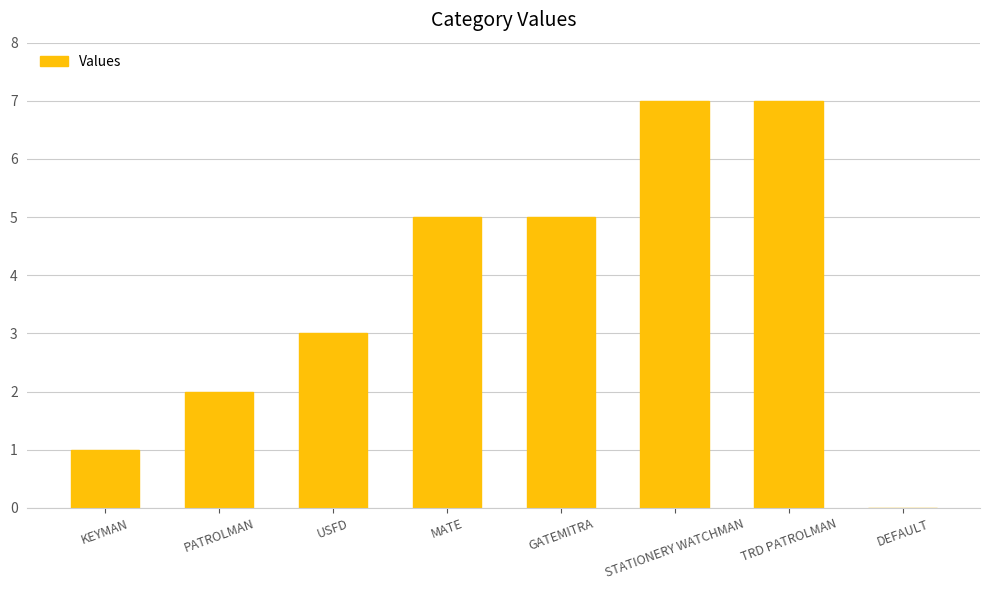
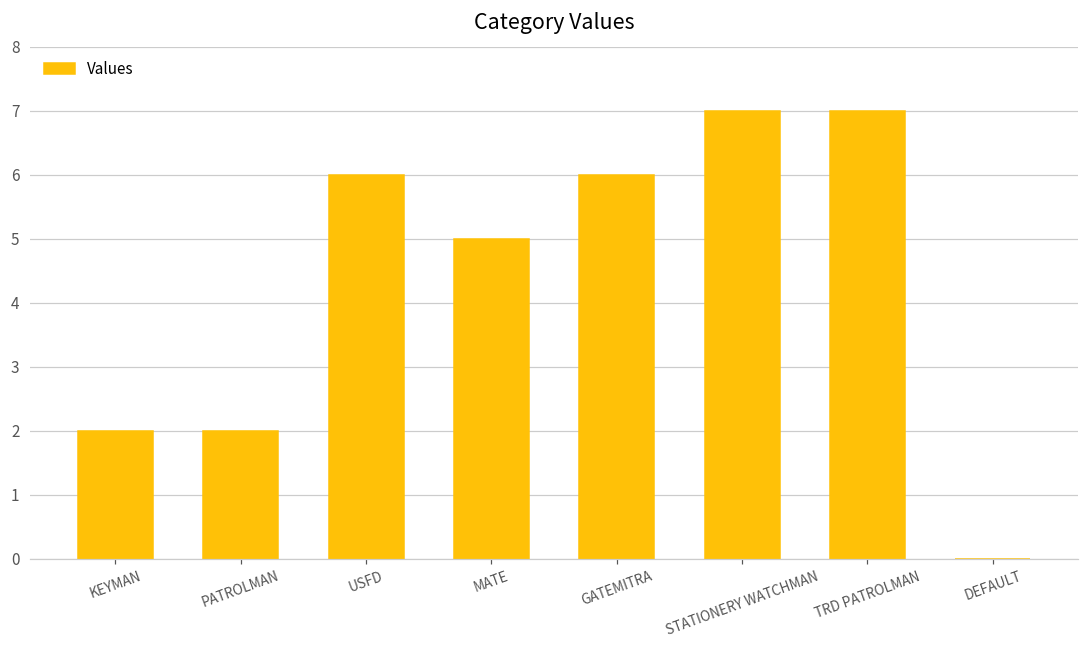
  {
-   "KEYMAN": 1,
+   "KEYMAN": 2,
    "PATROLMAN": 2,
-   "USFD": 3,
+   "USFD": 6,
    "MATE": 5,
-   "GATEMITRA": 5,
+   "GATEMITRA": 6,
    "STATIONERY WATCHMAN": 7,
    "TRD PATROLMAN": 7,
    "DEFAULT": 0
  }
